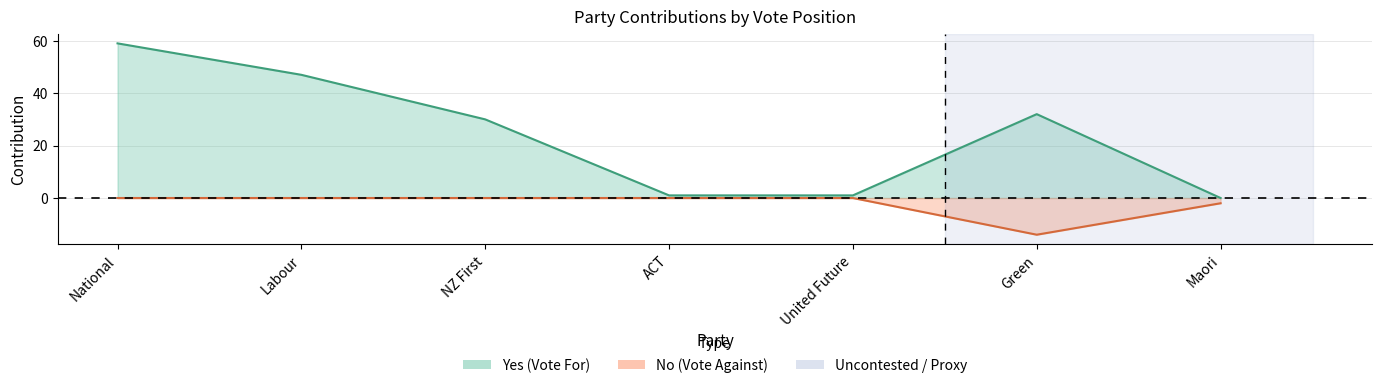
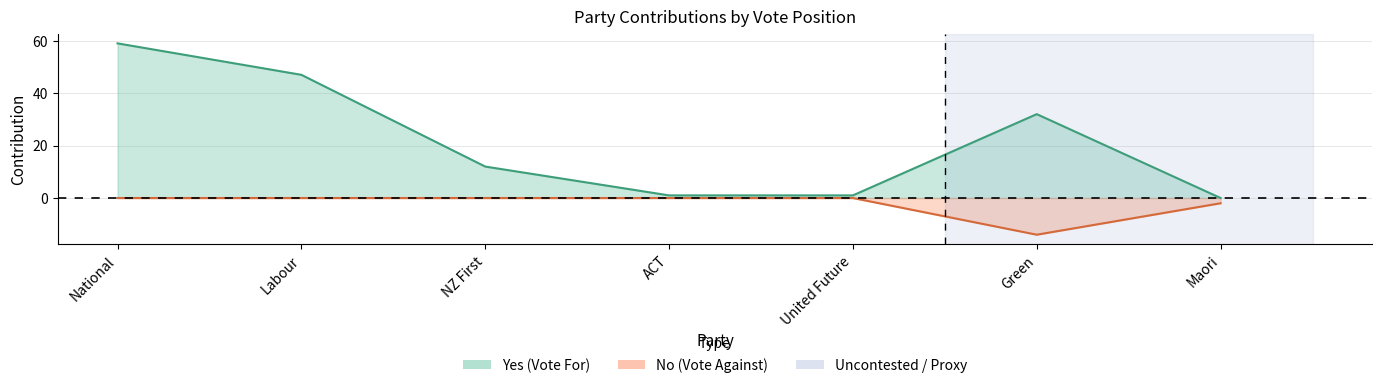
  {
    "Yes (Vote For)": {
      "National": 59,
      "Labour": 47,
-     "NZ First": 30,
+     "NZ First": 12,
      "ACT": 1,
      "United Future": 1,
      "Green": 32
    }
  }
